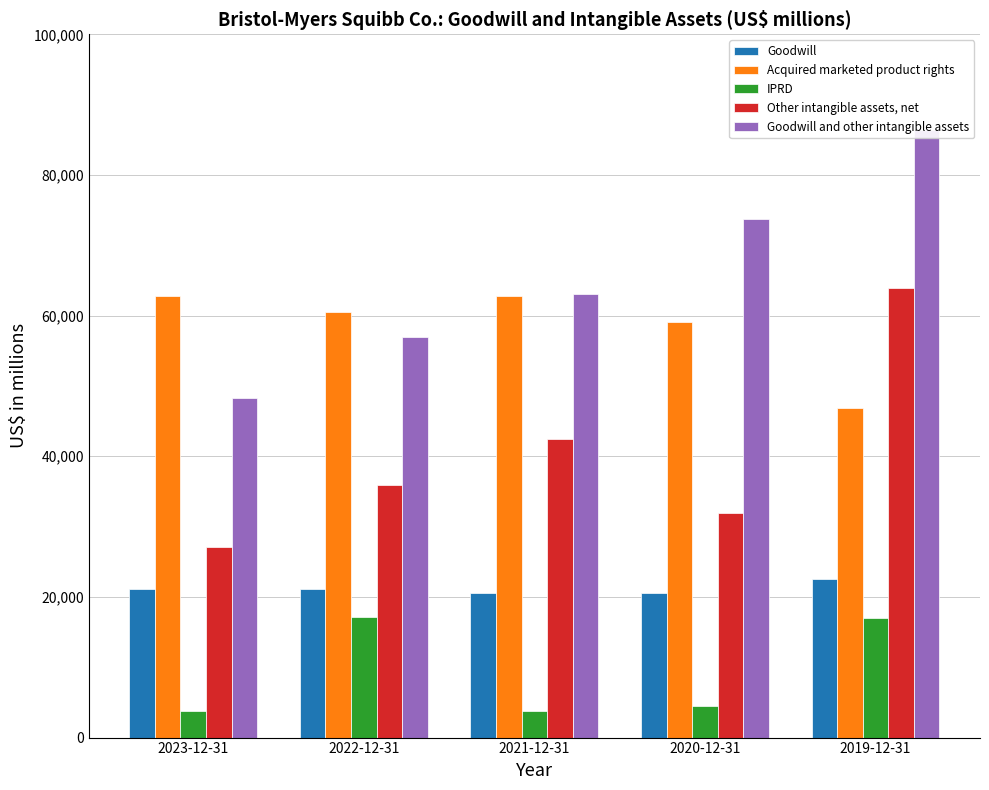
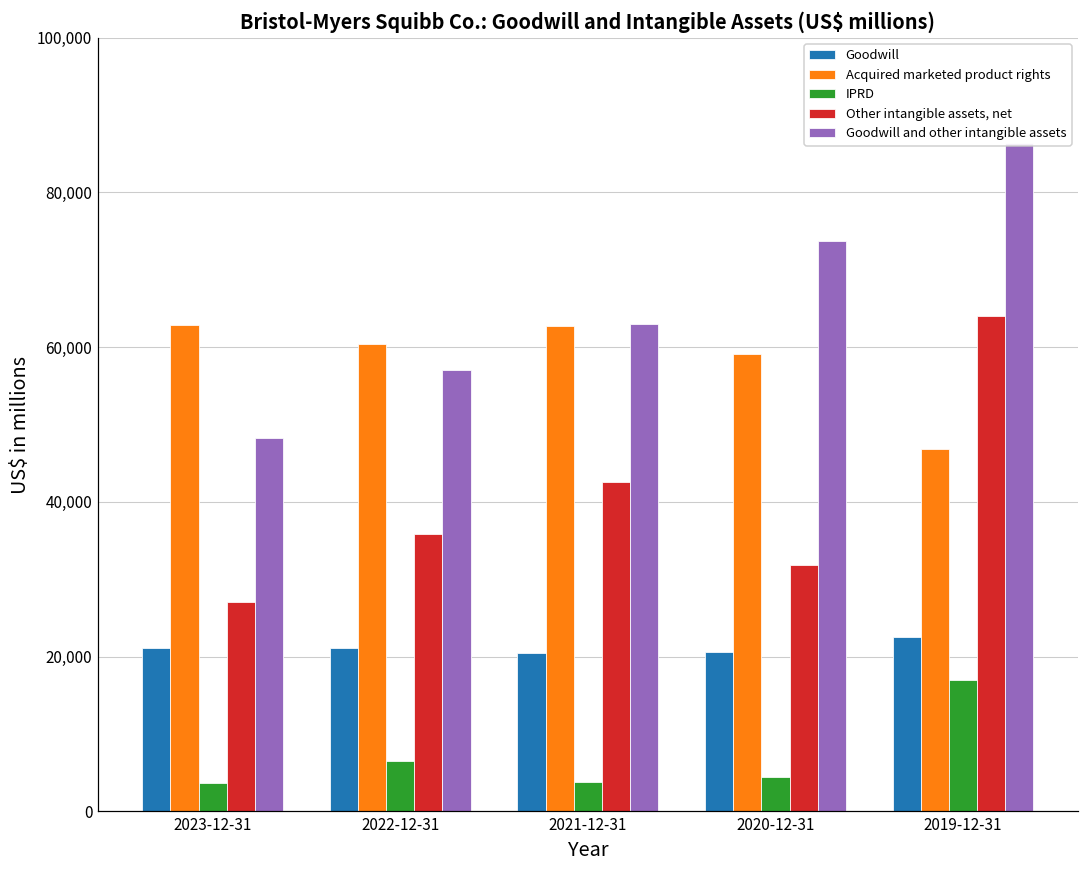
  {
    "Goodwill": {
      "2023-12-31": "21,000",
      "2022-12-31": "21,000",
      "2021-12-31": "21,000",
      "2020-12-31": "21,000",
      "2019-12-31": "22,000"
    },
    "Acquired marketed product rights": {
      "2023-12-31": "63,000",
      "2022-12-31": "60,000",
      "2021-12-31": "63,000",
      "2020-12-31": "59,000",
      "2019-12-31": "47,000"
    },
    "IPRD": {
      "2023-12-31": "4,000",
-     "2022-12-31": "17,000",
+     "2022-12-31": "7,000",
      "2021-12-31": "4,000",
      "2020-12-31": "4,000",
      "2019-12-31": "17,000"
    },
    "Other intangible assets, net": {
      "2023-12-31": "27,000",
      "2022-12-31": "36,000",
      "2021-12-31": "43,000",
      "2020-12-31": "32,000",
      "2019-12-31": "64,000"
    },
    "Goodwill and other intangible assets": {
      "2023-12-31": "48,000",
      "2022-12-31": "57,000",
      "2021-12-31": "63,000",
      "2020-12-31": "74,000"
    }
  }
